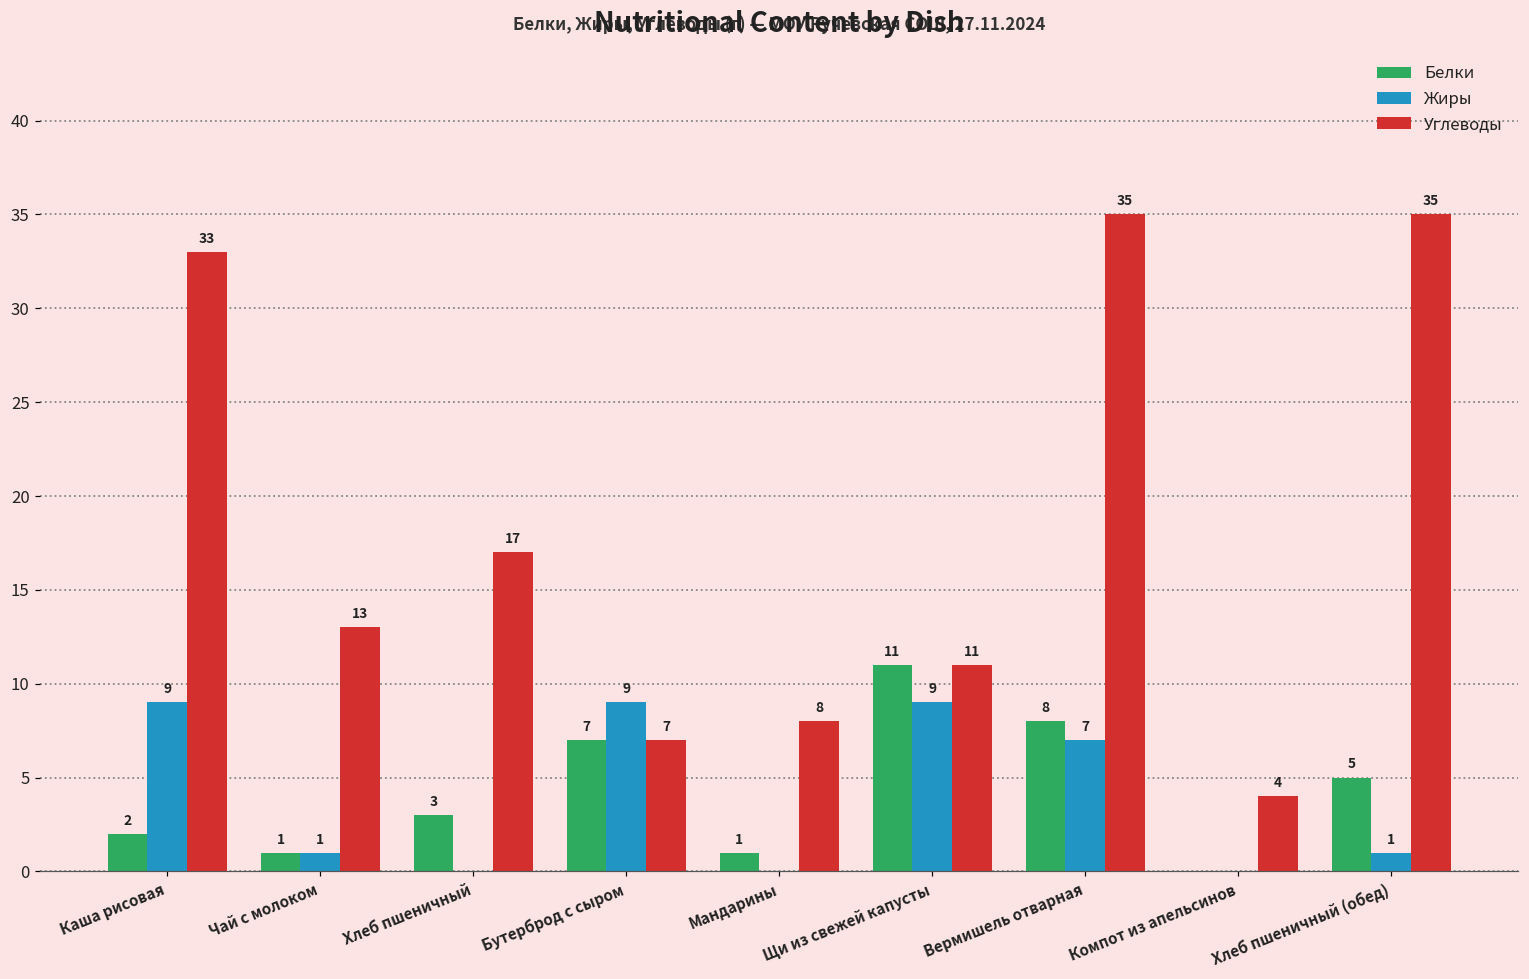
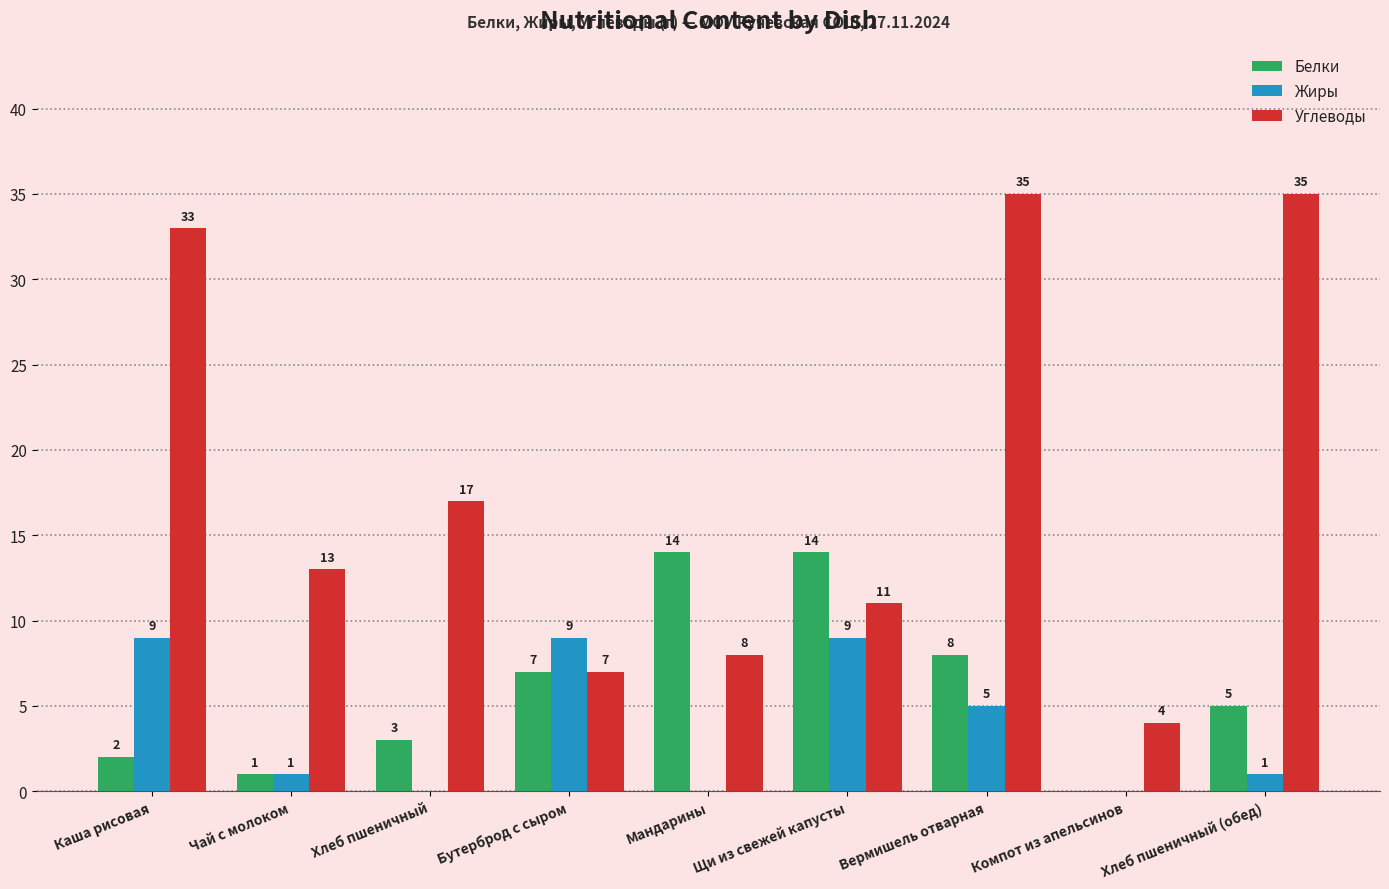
  {
    "Белки": {
      "Каша рисовая": 2,
      "Чай с молоком": 1,
      "Хлеб пшеничный": 3,
      "Бутерброд с сыром": 7,
-     "Мандарины": 1,
-     "Щи из свежей капусты": 11,
+     "Мандарины": 14,
+     "Щи из свежей капусты": 14,
      "Вермишель отварная": 8,
      "Хлеб пшеничный (обед)": 5
    },
    "Жиры": {
      "Каша рисовая": 9,
      "Чай с молоком": 1,
      "Бутерброд с сыром": 9,
      "Щи из свежей капусты": 9,
-     "Вермишель отварная": 7,
+     "Вермишель отварная": 5,
      "Хлеб пшеничный (обед)": 1
    },
    "Углеводы": {
      "Каша рисовая": 33,
      "Чай с молоком": 13,
      "Хлеб пшеничный": 17,
      "Бутерброд с сыром": 7,
      "Мандарины": 8,
      "Щи из свежей капусты": 11,
      "Вермишель отварная": 35,
      "Компот из апельсинов": 4,
      "Хлеб пшеничный (обед)": 35
    }
  }
